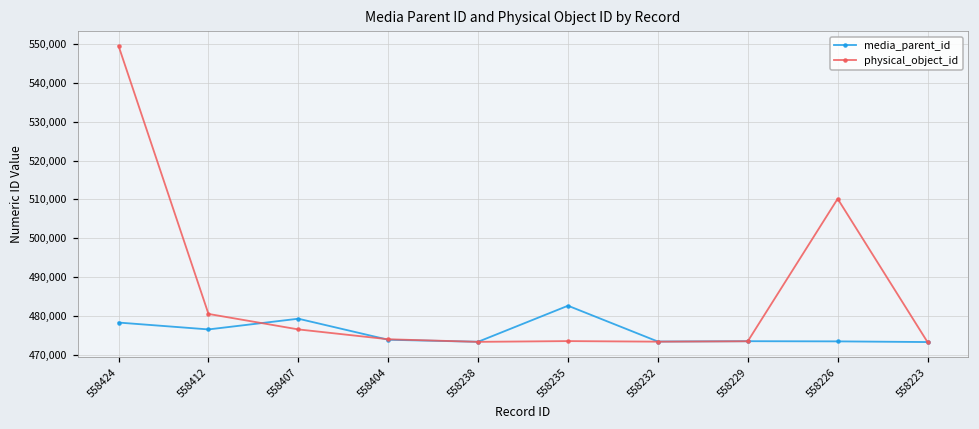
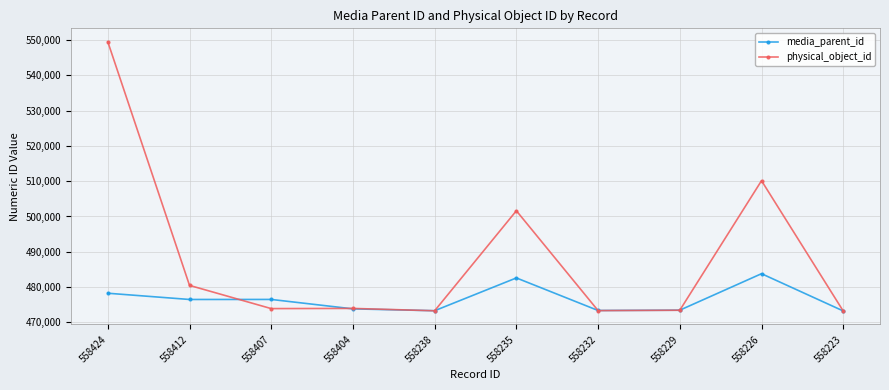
  {
    "media_parent_id": {
      "558424": "478,000",
      "558412": "476,000",
-     "558407": "479,000",
+     "558407": "476,000",
      "558235": "483,000",
-     "558226": "473,000"
+     "558226": "484,000"
    },
    "physical_object_id": {
      "558424": "550,000",
      "558412": "480,000",
-     "558407": "476,000",
-     "558235": "473,000",
+     "558407": "474,000",
+     "558235": "502,000",
      "558226": "510,000"
    }
  }
